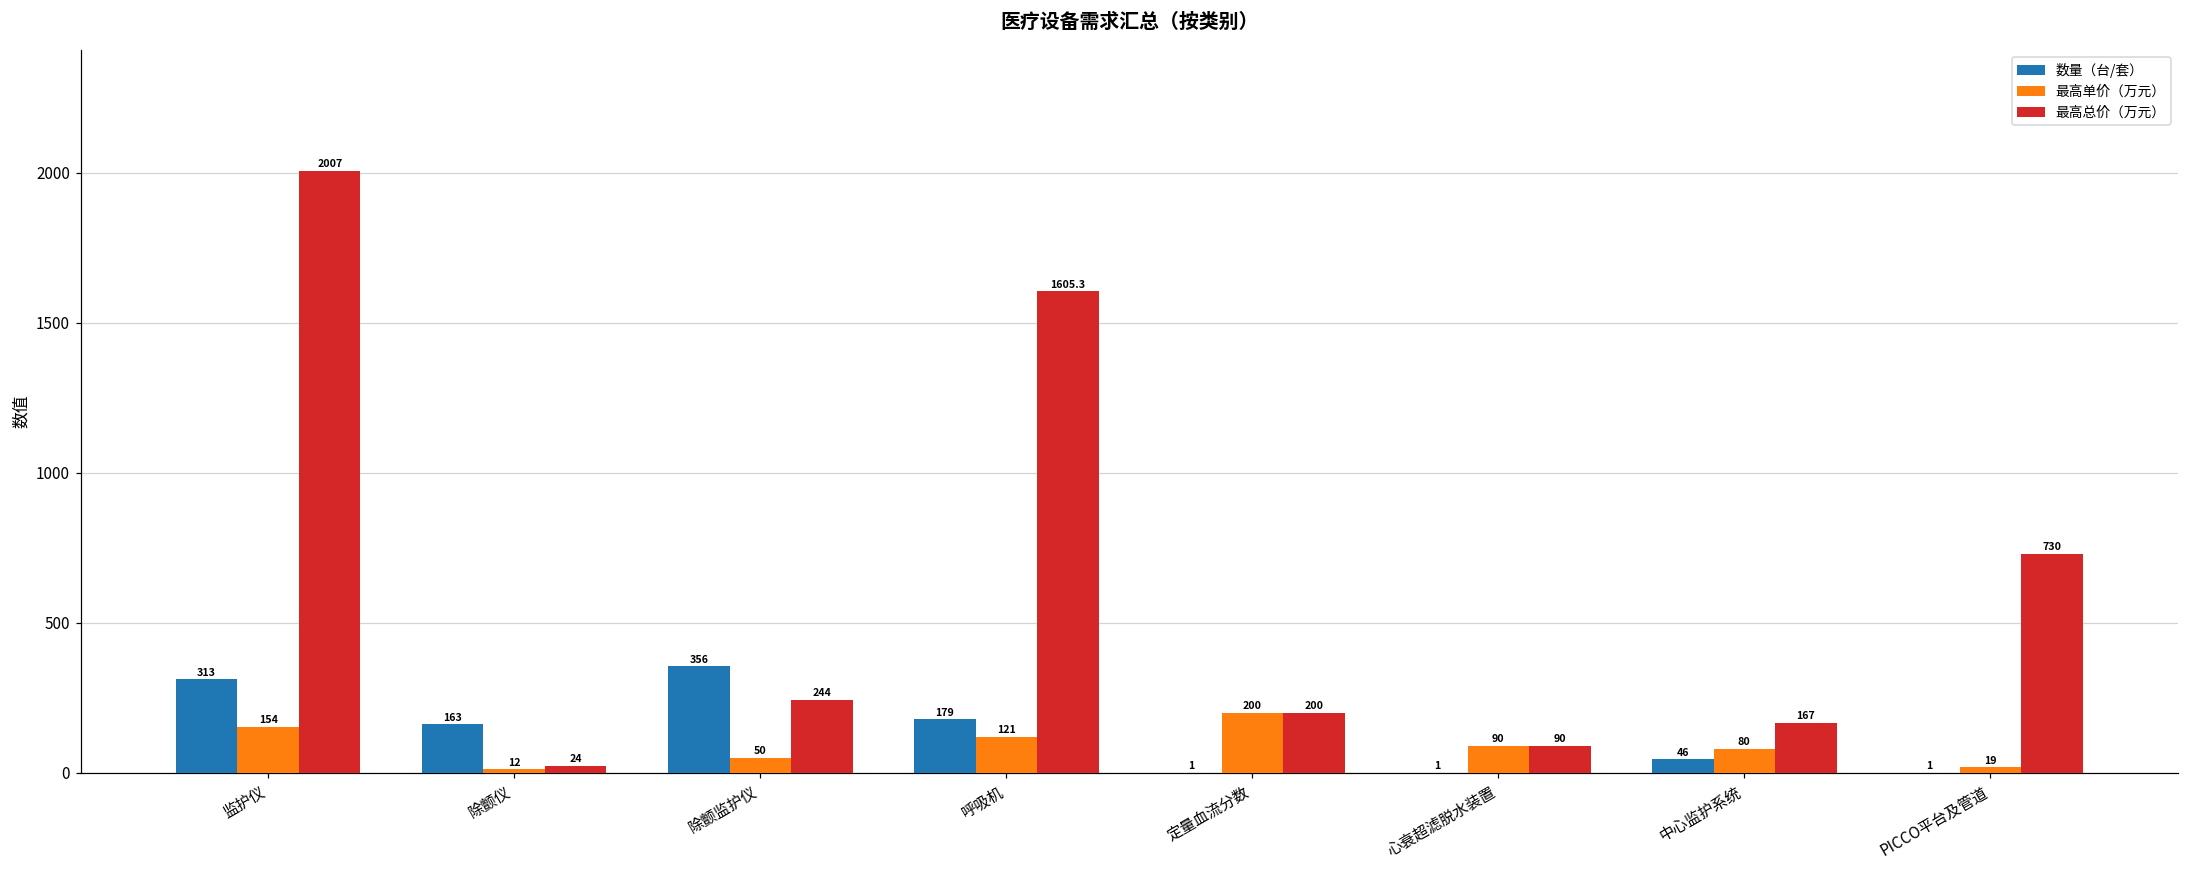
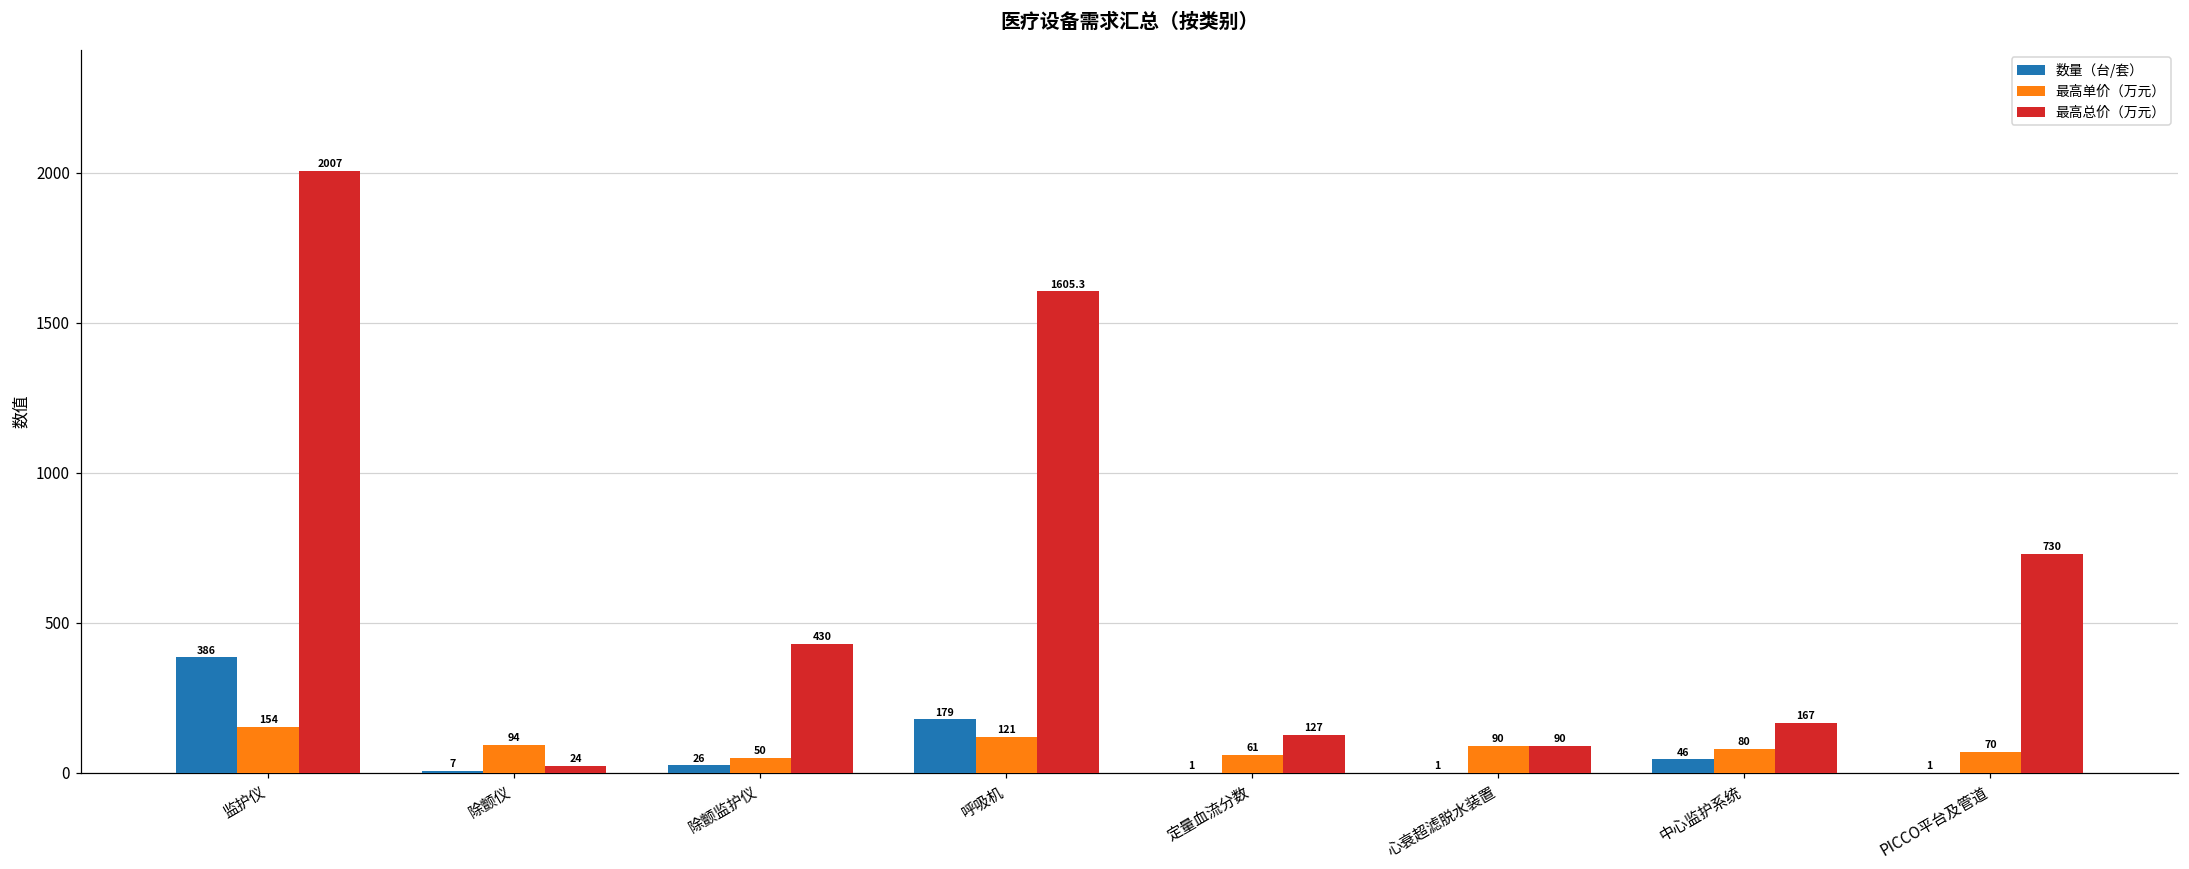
  {
    "数量（台/套）": {
-     "监护仪": 313,
-     "除颤仪": 163,
-     "除颤监护仪": 356,
+     "监护仪": 386,
+     "除颤仪": 7,
+     "除颤监护仪": 26,
      "呼吸机": 179,
      "定量血流分数": 1,
      "心衰超滤脱水装置": 1,
      "中心监护系统": 46,
      "PICCO平台及管道": 1
    },
    "最高单价（万元）": {
      "监护仪": 154,
-     "除颤仪": 12,
+     "除颤仪": 94,
      "除颤监护仪": 50,
      "呼吸机": 121,
-     "定量血流分数": 200,
+     "定量血流分数": 61,
      "心衰超滤脱水装置": 90,
      "中心监护系统": 80,
-     "PICCO平台及管道": 19
+     "PICCO平台及管道": 70
    },
    "最高总价（万元）": {
      "监护仪": 2007,
      "除颤仪": 24,
-     "除颤监护仪": 244,
+     "除颤监护仪": 430,
      "呼吸机": 1605.3,
-     "定量血流分数": 200,
+     "定量血流分数": 127,
      "心衰超滤脱水装置": 90,
      "中心监护系统": 167,
      "PICCO平台及管道": 730
    }
  }
